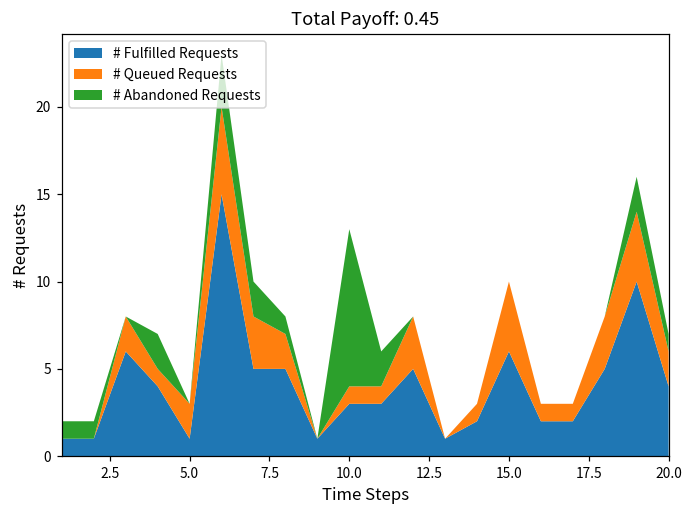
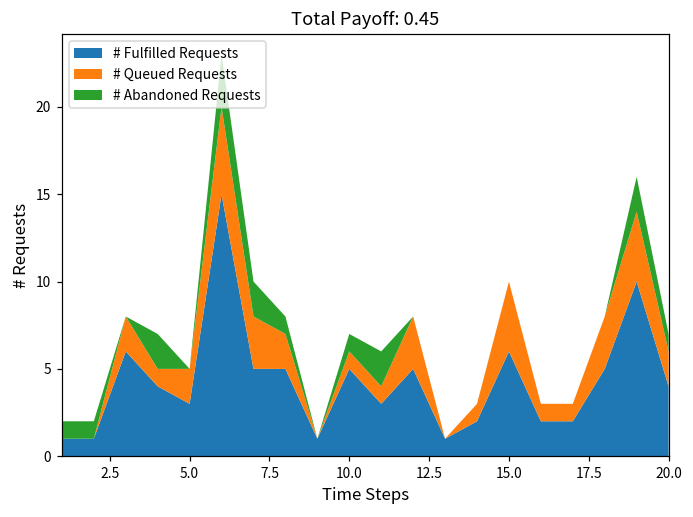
  {
    "# Fulfilled Requests": {
-     "5.0": 1,
-     "10.0": 3
+     "5.0": 3,
+     "10.0": 5
    },
    "# Abandoned Requests": {
-     "10.0": 9,
+     "10.0": 1,
      "20.0": 1
    }
  }
